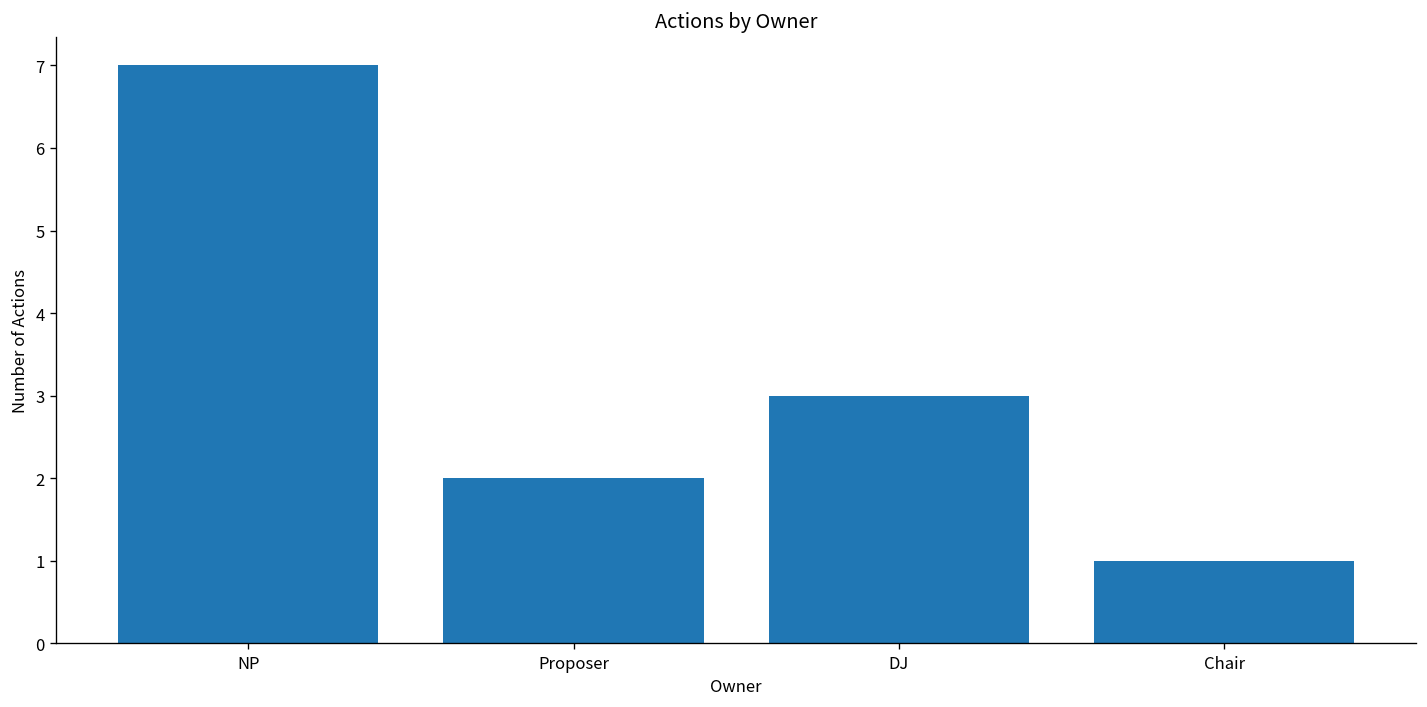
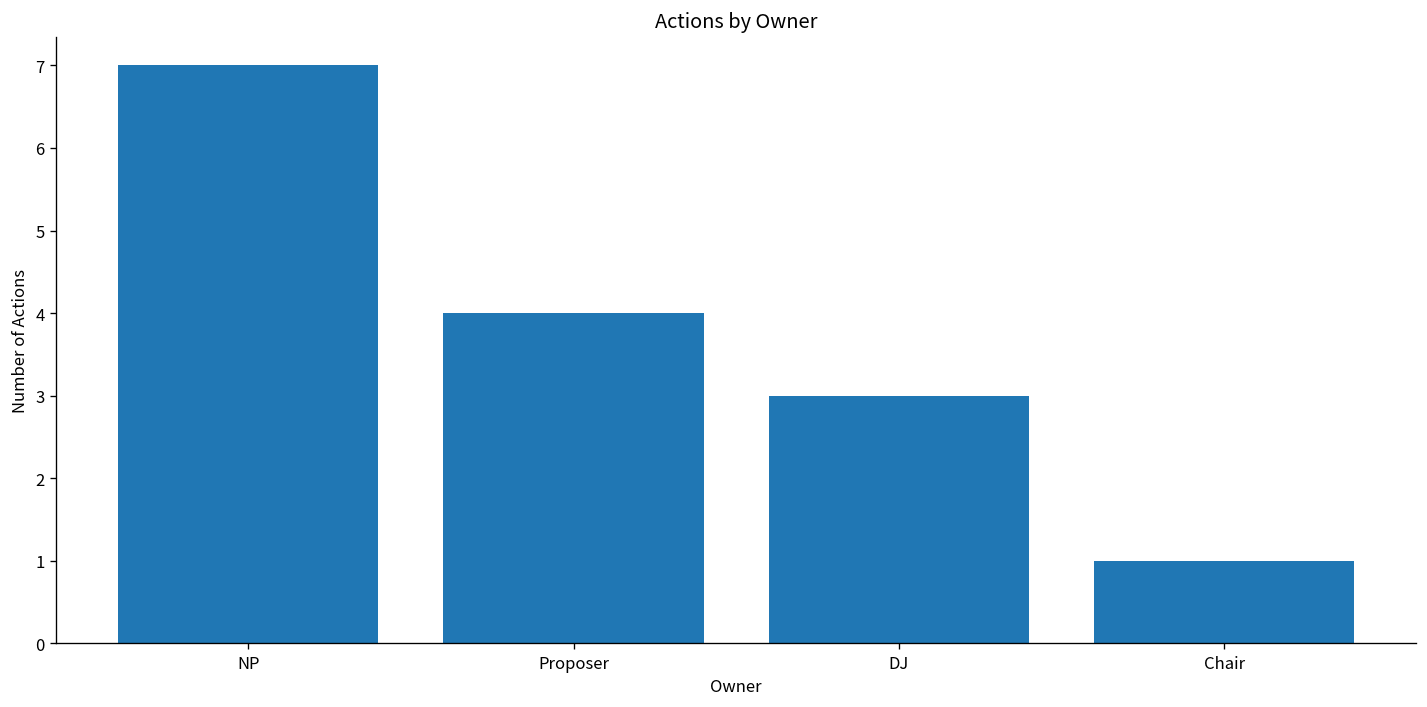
  {
    "NP": 7,
-   "Proposer": 2,
+   "Proposer": 4,
    "DJ": 3,
    "Chair": 1
  }
